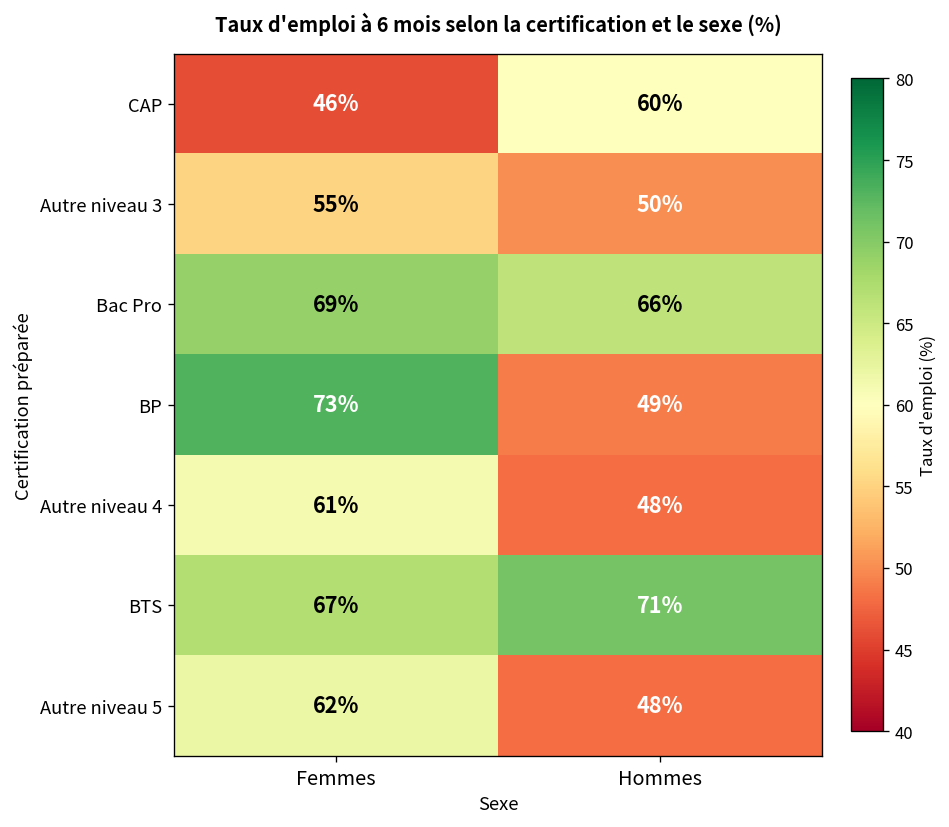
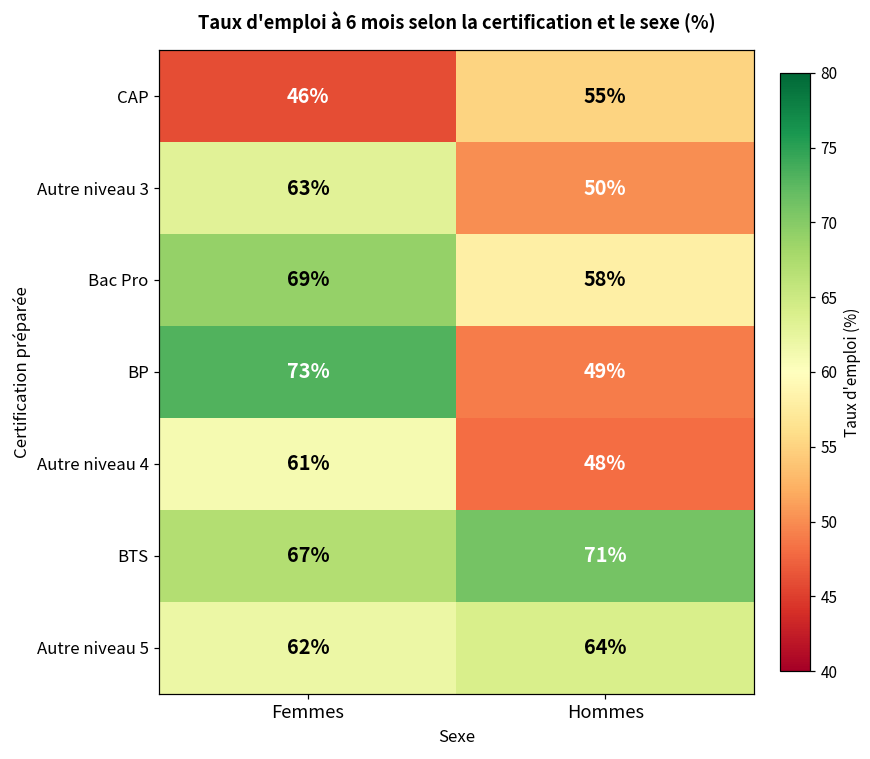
  {
    "CAP": {
      "Femmes": "46%",
-     "Hommes": "60%"
+     "Hommes": "55%"
    },
    "Autre niveau 3": {
-     "Femmes": "55%",
+     "Femmes": "63%",
      "Hommes": "50%"
    },
    "Bac Pro": {
      "Femmes": "69%",
-     "Hommes": "66%"
+     "Hommes": "58%"
    },
    "BP": {
      "Femmes": "73%",
      "Hommes": "49%"
    },
    "Autre niveau 4": {
      "Femmes": "61%",
      "Hommes": "48%"
    },
    "BTS": {
      "Femmes": "67%",
      "Hommes": "71%"
    },
    "Autre niveau 5": {
      "Femmes": "62%",
-     "Hommes": "48%"
+     "Hommes": "64%"
    }
  }
